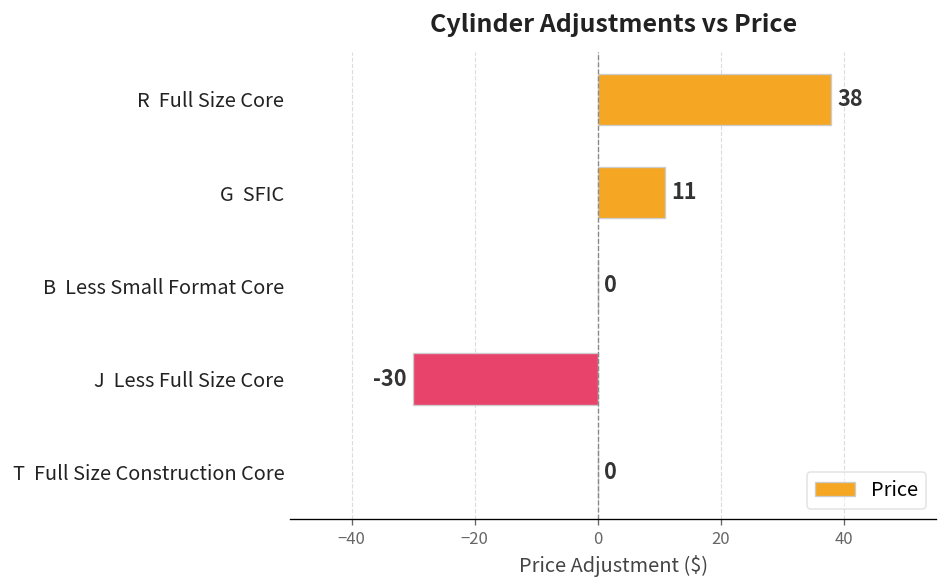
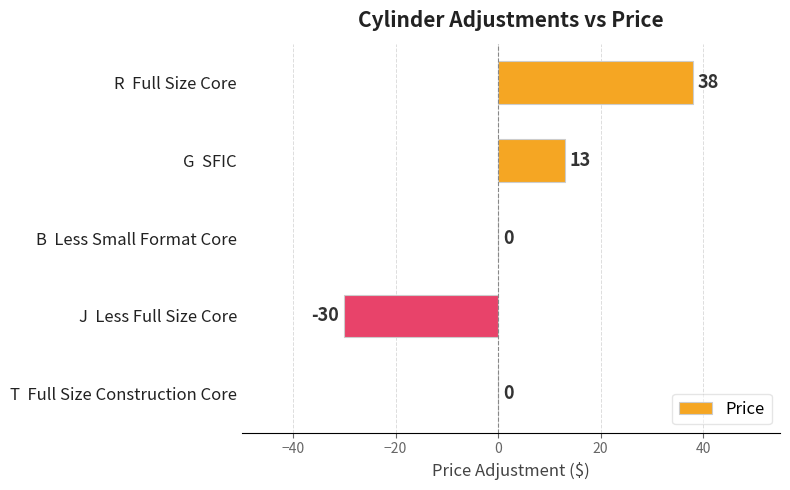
  {
    "R Full Size Core": 38,
-   "G SFIC": 11,
+   "G SFIC": 13,
    "B Less Small Format Core": 0,
    "J Less Full Size Core": -30,
    "T Full Size Construction Core": 0
  }
